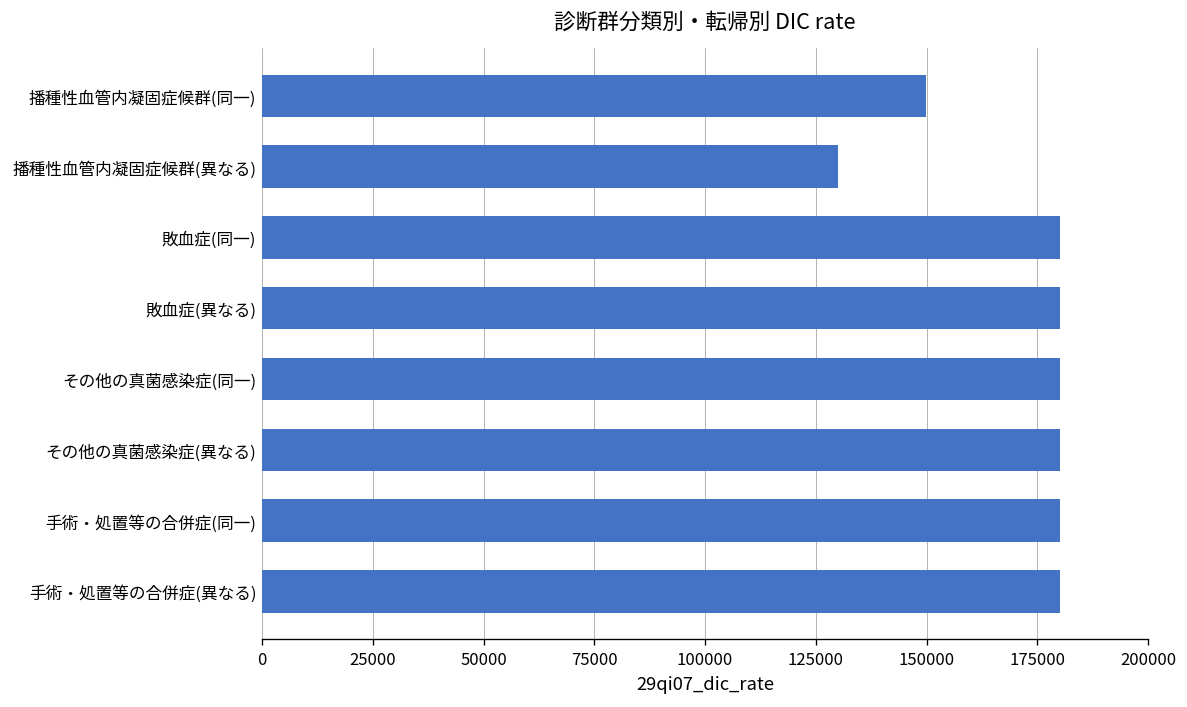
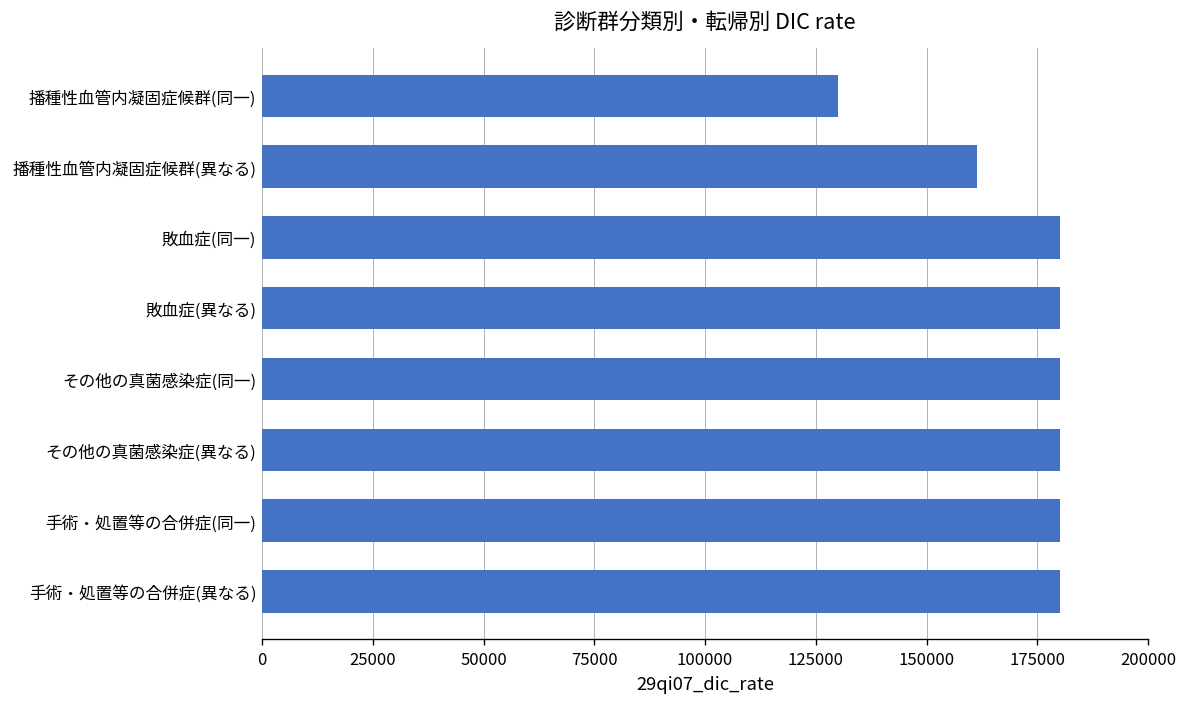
  {
-   "播種性血管内凝固症候群(同一)": 150000,
-   "播種性血管内凝固症候群(異なる)": 130000,
+   "播種性血管内凝固症候群(同一)": 130000,
+   "播種性血管内凝固症候群(異なる)": 161000,
    "敗血症(同一)": 180000,
    "敗血症(異なる)": 180000,
    "その他の真菌感染症(同一)": 180000,
    "その他の真菌感染症(異なる)": 180000,
    "手術・処置等の合併症(同一)": 180000,
    "手術・処置等の合併症(異なる)": 180000
  }
